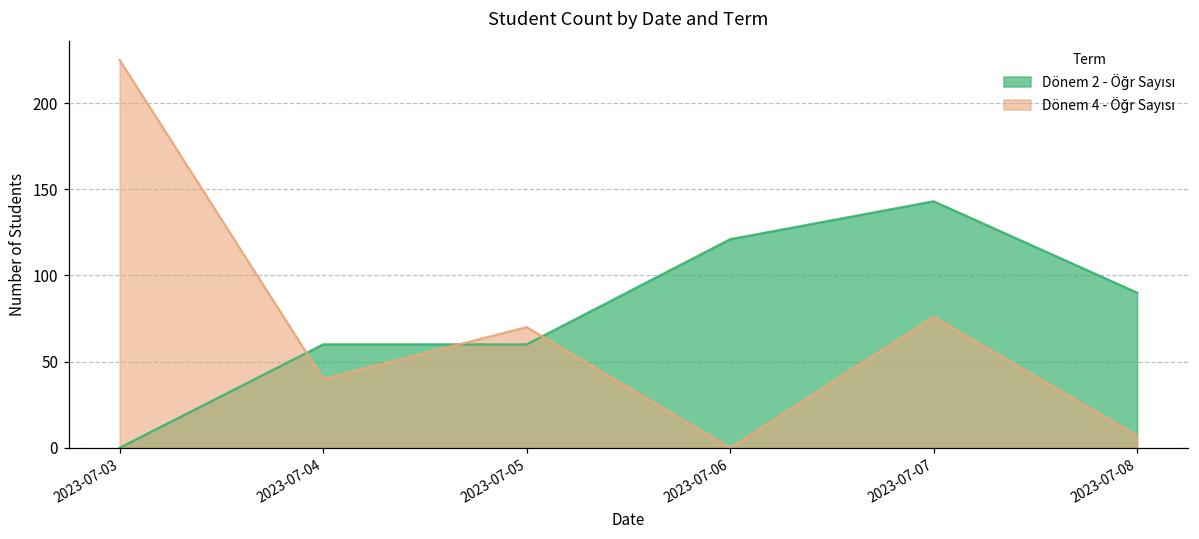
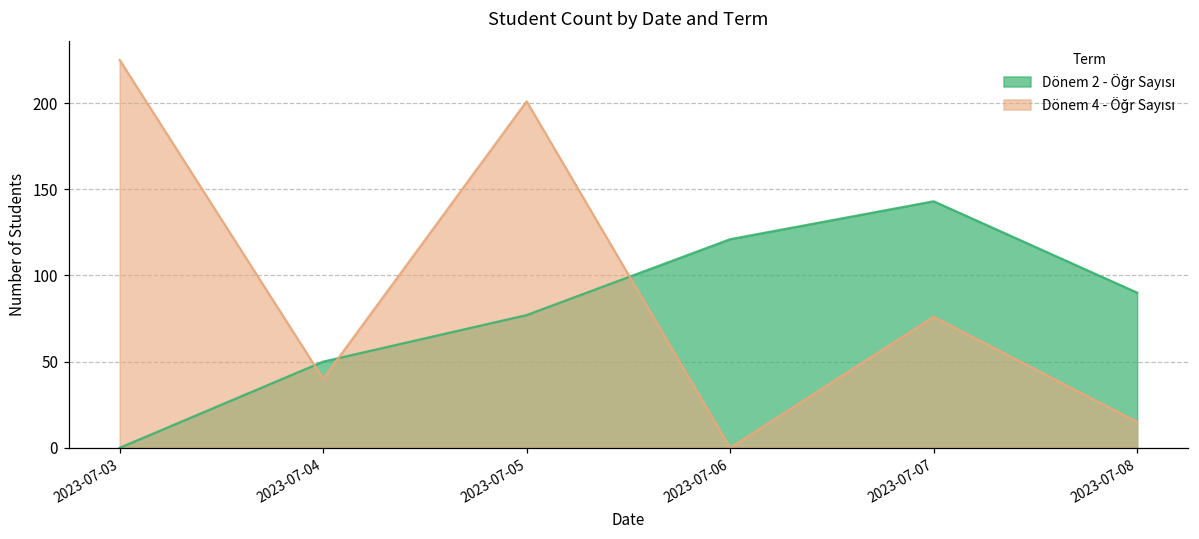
  {
    "Dönem 2 - Öğr Sayısı": {
      "2023-07-03": 0,
-     "2023-07-04": 60,
-     "2023-07-05": 60,
+     "2023-07-04": 50,
+     "2023-07-05": 77,
      "2023-07-06": 121,
      "2023-07-07": 143,
      "2023-07-08": 90
    },
    "Dönem 4 - Öğr Sayısı": {
      "2023-07-03": 225,
      "2023-07-04": 40,
-     "2023-07-05": 70,
+     "2023-07-05": 201,
      "2023-07-06": 0,
      "2023-07-07": 76,
-     "2023-07-08": 7
+     "2023-07-08": 15
    }
  }
